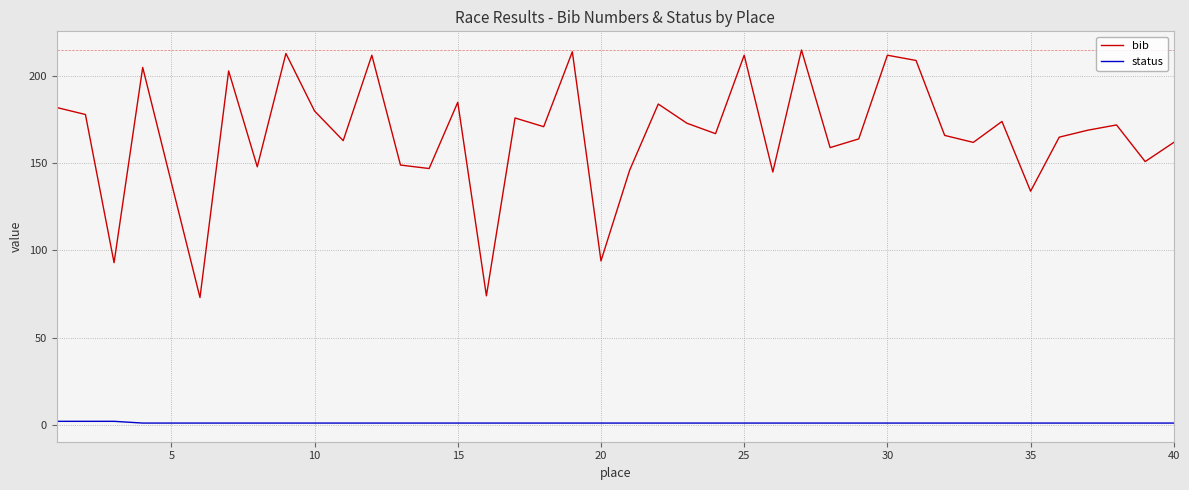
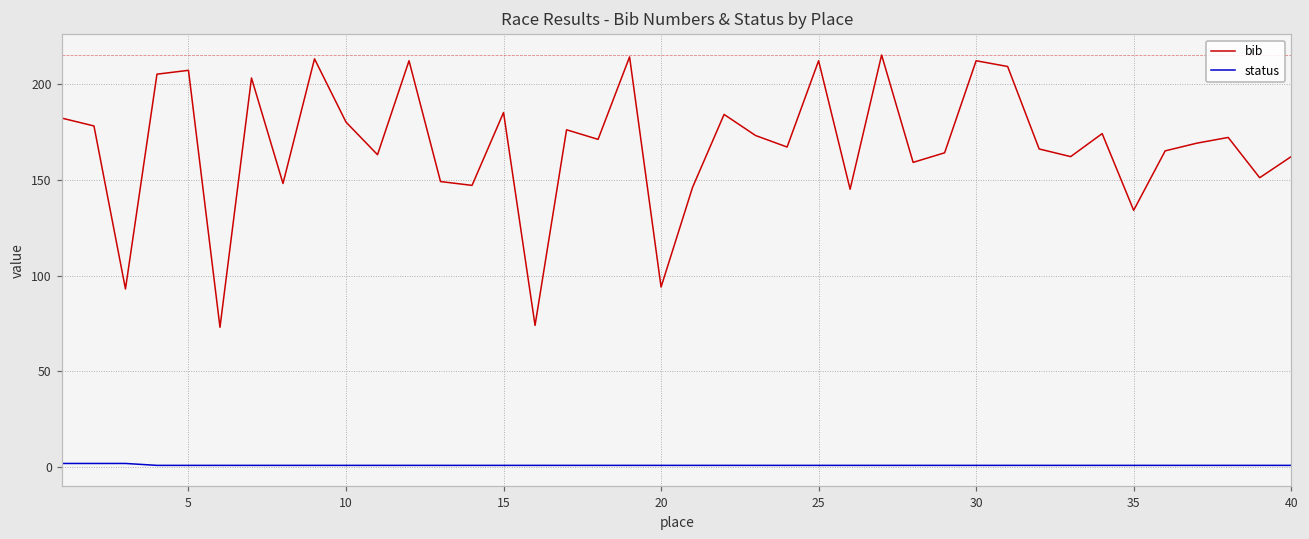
  {
    "bib": {
-     "5": 139,
+     "5": 207,
      "10": 180,
      "15": 185,
      "20": 94,
      "25": 212,
      "30": 212,
      "35": 134,
      "40": 162
    },
    "status": {
      "5": 1,
      "10": 1,
      "15": 1,
      "20": 1,
      "25": 1,
      "30": 1,
      "35": 1,
      "40": 1
    }
  }
